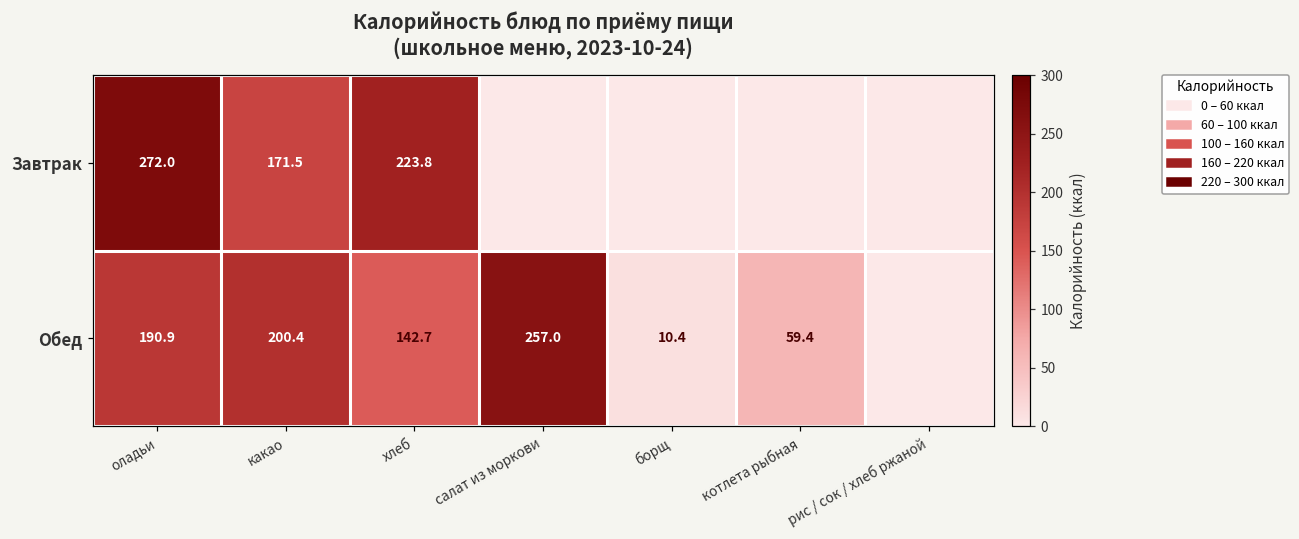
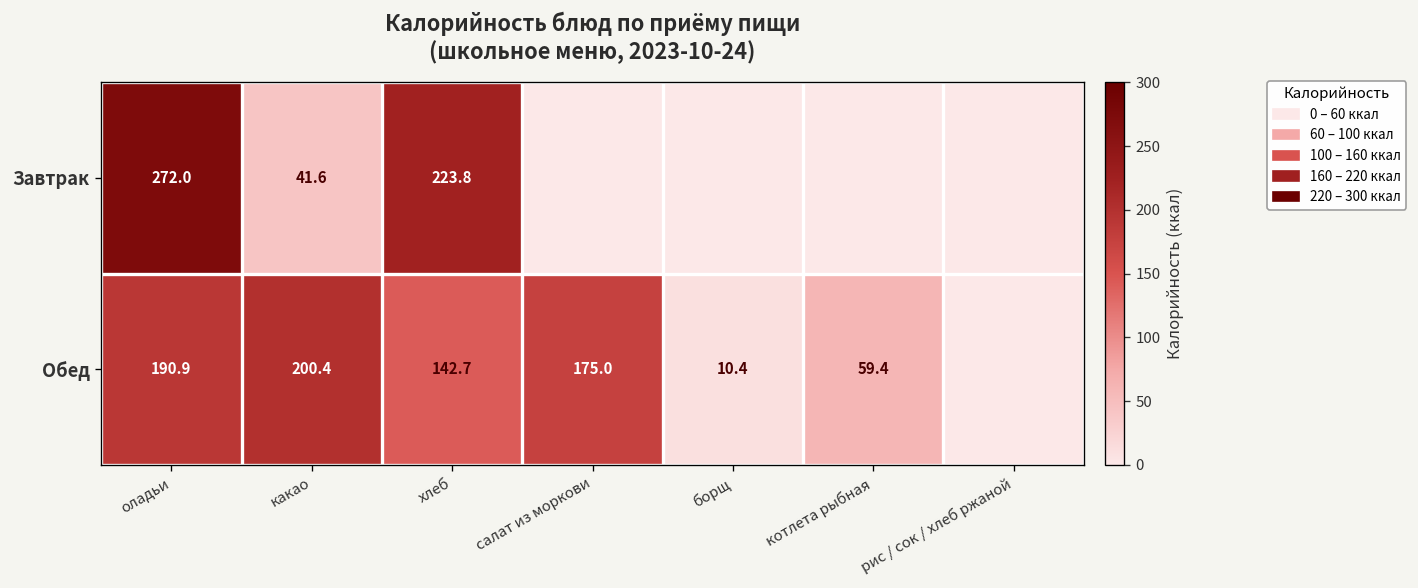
  {
    "Завтрак": {
      "оладьи": 272.0,
-     "какао": 171.5,
+     "какао": 41.6,
      "хлеб": 223.8
    },
    "Обед": {
      "оладьи": 190.9,
      "какао": 200.4,
      "хлеб": 142.7,
-     "салат из моркови": 257.0,
+     "салат из моркови": 175.0,
      "борщ": 10.4,
      "котлета рыбная": 59.4
    }
  }
